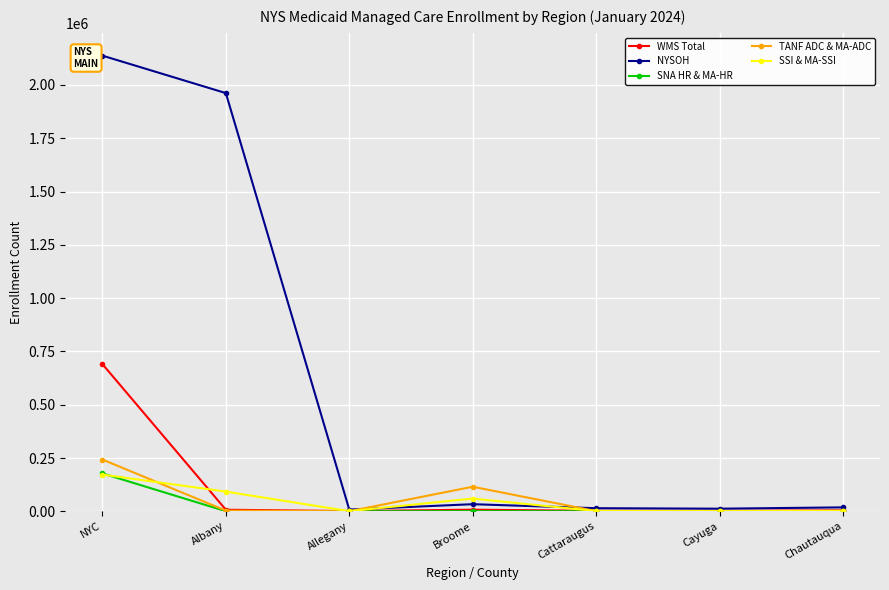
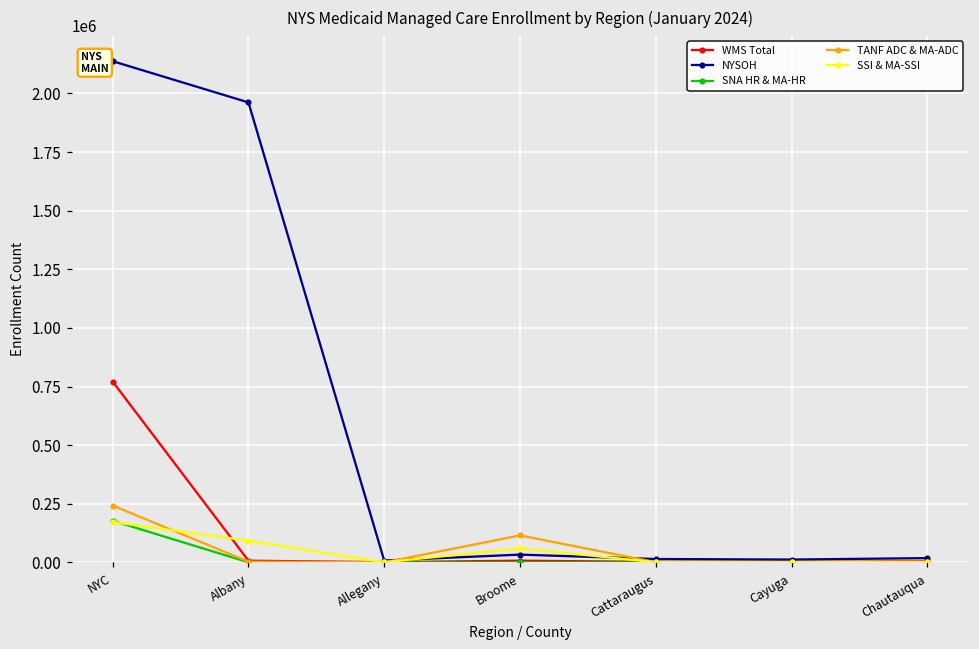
  {
    "WMS Total": {
-     "NYC": 690000
+     "NYC": 770000
    },
    "NYSOH": {
      "NYC": 2140000,
      "Albany": 1960000,
      "Broome": 30000,
      "Cattaraugus": 10000,
      "Chautauqua": 20000
    },
    "TANF ADC & MA-ADC": {
      "NYC": 240000,
      "Broome": 120000
    },
    "SSI & MA-SSI": {
      "Albany": 90000,
      "Broome": 60000
    }
  }
